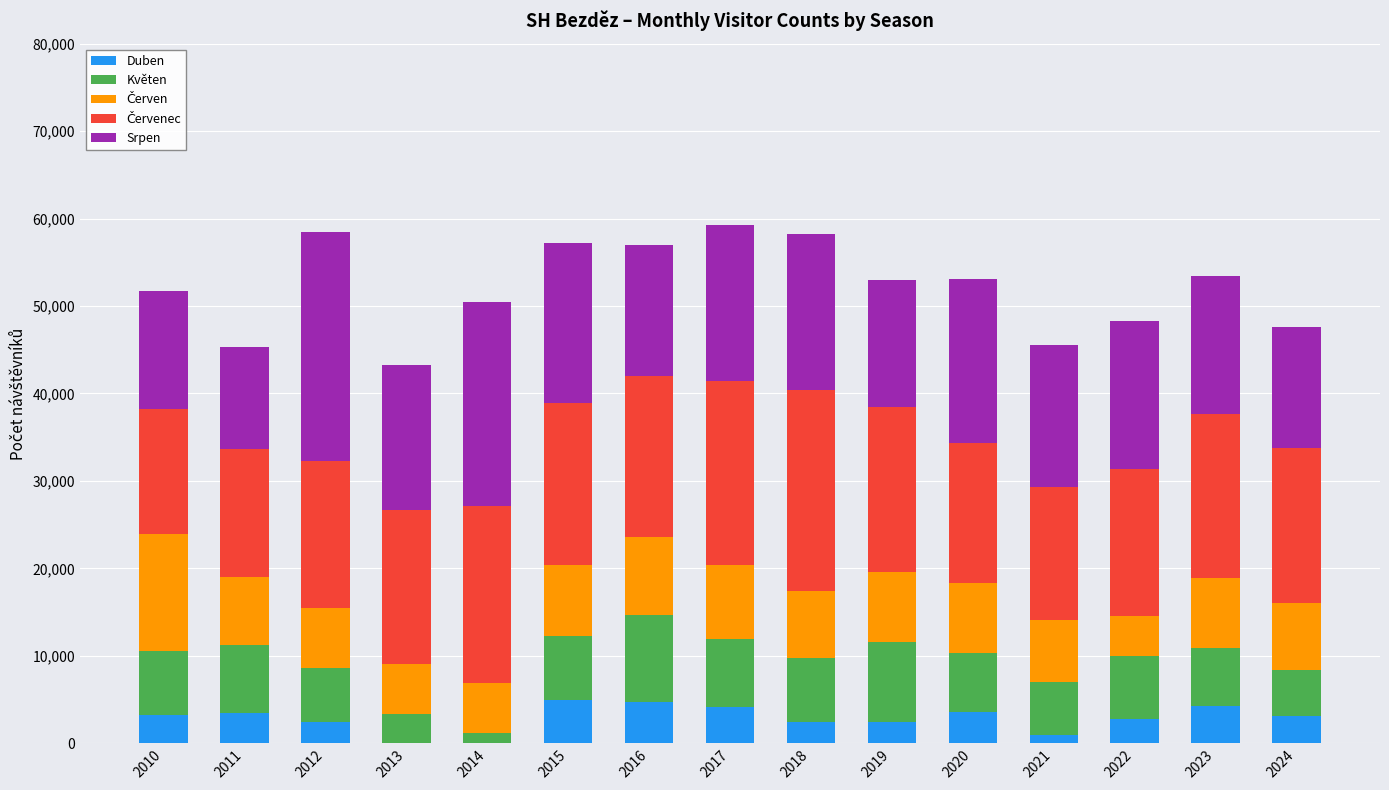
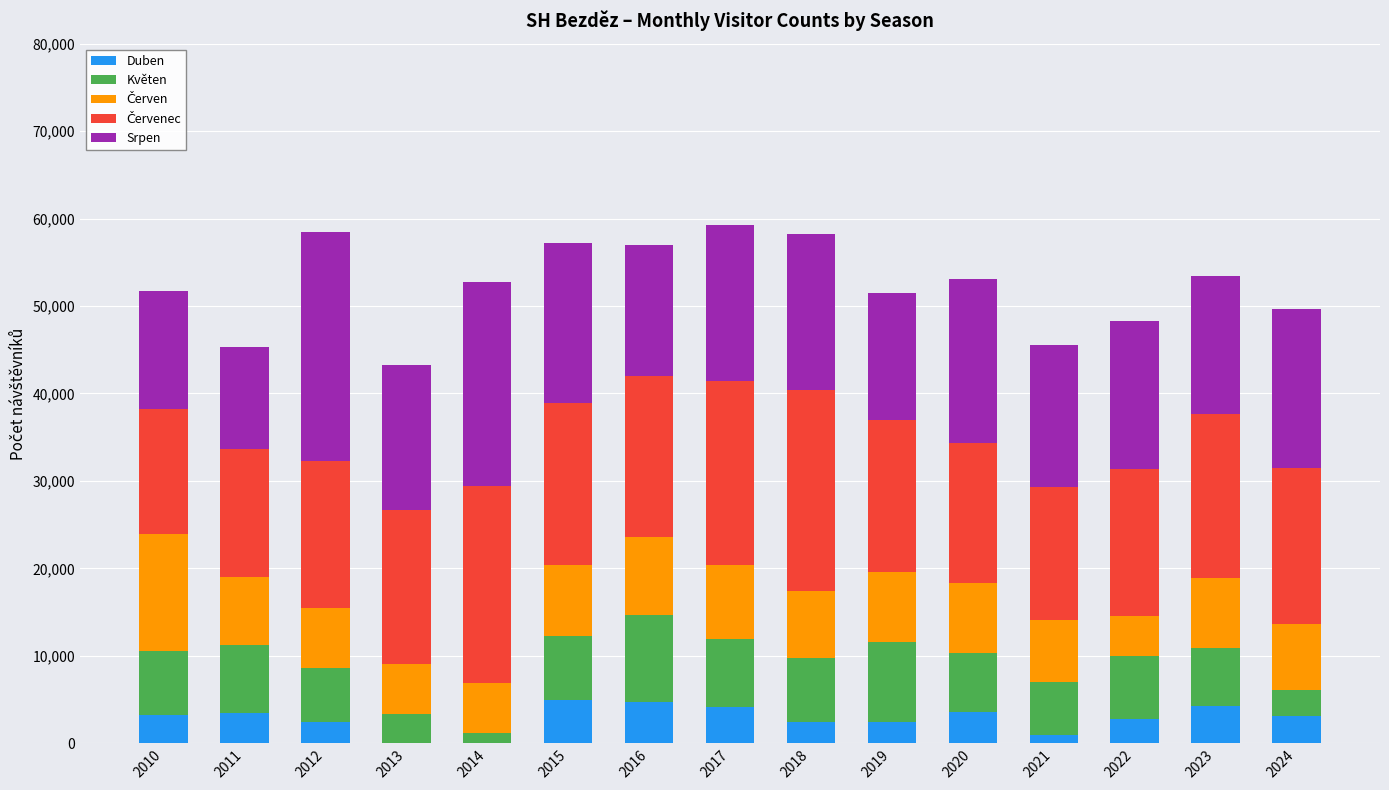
  {
    "Duben": {
      "2010": "3,000",
      "2011": "3,000",
      "2012": "2,000",
      "2013": "0",
      "2014": "0",
      "2015": "5,000",
      "2016": "5,000",
      "2017": "4,000",
      "2018": "2,000",
      "2019": "2,000",
      "2020": "4,000",
      "2021": "1,000",
      "2022": "3,000",
      "2023": "4,000",
      "2024": "3,000"
    },
    "Květen": {
      "2010": "7,000",
      "2011": "8,000",
      "2012": "6,000",
      "2013": "3,000",
      "2014": "1,000",
      "2015": "7,000",
      "2016": "10,000",
      "2017": "8,000",
      "2018": "7,000",
      "2019": "9,000",
      "2020": "7,000",
      "2021": "6,000",
      "2022": "7,000",
      "2023": "7,000",
-     "2024": "5,000"
+     "2024": "3,000"
    },
    "Červen": {
      "2010": "13,000",
      "2011": "8,000",
      "2012": "7,000",
      "2013": "6,000",
      "2014": "6,000",
      "2015": "8,000",
      "2016": "9,000",
      "2017": "8,000",
      "2018": "8,000",
      "2019": "8,000",
      "2020": "8,000",
      "2021": "7,000",
      "2022": "5,000",
      "2023": "8,000",
      "2024": "8,000"
    },
    "Červenec": {
      "2010": "14,000",
      "2011": "15,000",
      "2012": "17,000",
      "2013": "18,000",
-     "2014": "20,000",
+     "2014": "23,000",
      "2015": "18,000",
      "2016": "18,000",
      "2017": "21,000",
      "2018": "23,000",
-     "2019": "19,000",
+     "2019": "17,000",
      "2020": "16,000",
      "2021": "15,000",
      "2022": "17,000",
      "2023": "19,000",
      "2024": "18,000"
    },
    "Srpen": {
      "2010": "13,000",
      "2011": "12,000",
      "2012": "26,000",
      "2013": "17,000",
      "2014": "23,000",
      "2015": "18,000",
      "2016": "15,000",
      "2017": "18,000",
      "2018": "18,000",
      "2019": "15,000",
      "2020": "19,000",
      "2021": "16,000",
      "2022": "17,000",
      "2023": "16,000",
-     "2024": "14,000"
+     "2024": "18,000"
    }
  }
